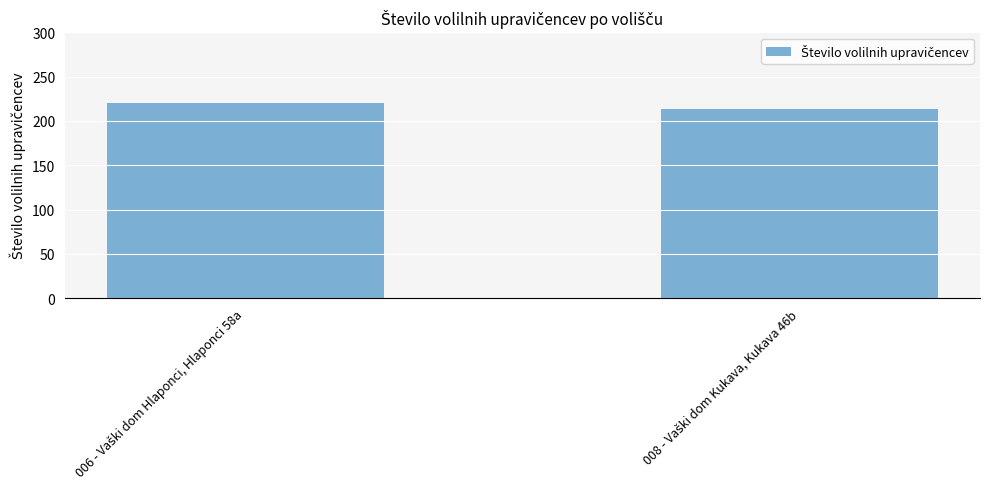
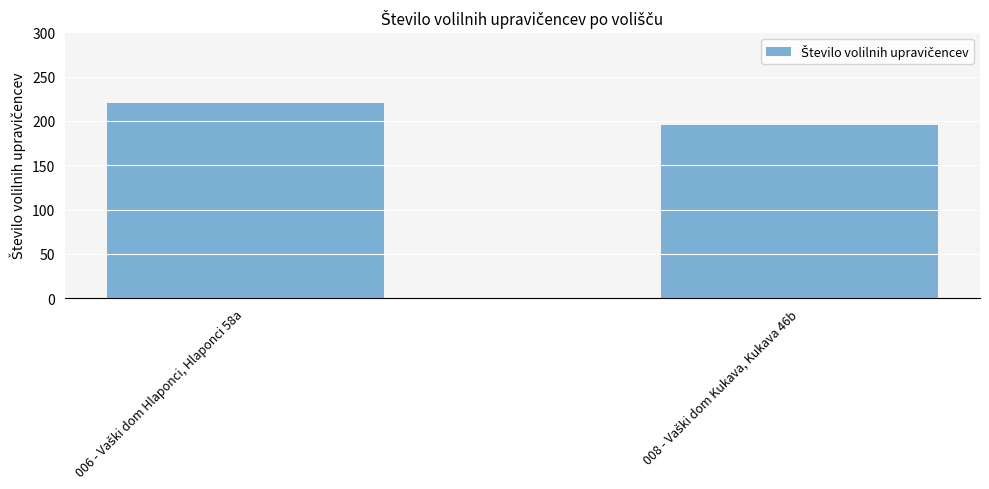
  {
    "006 - Vaški dom Hlaponci, Hlaponci 58a": 220,
-   "008 - Vaški dom Kukava, Kukava 46b": 210
+   "008 - Vaški dom Kukava, Kukava 46b": 200
  }
